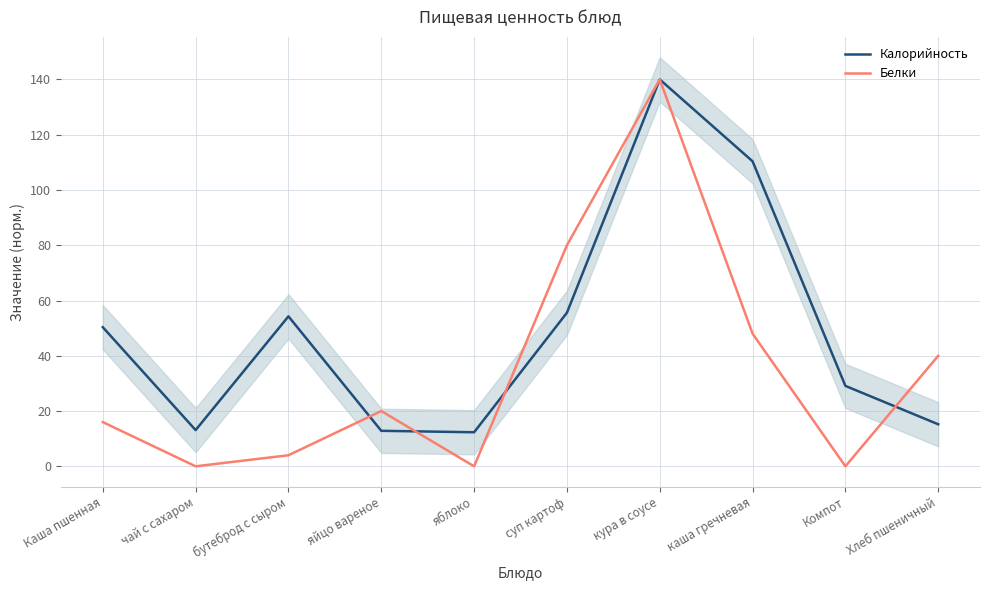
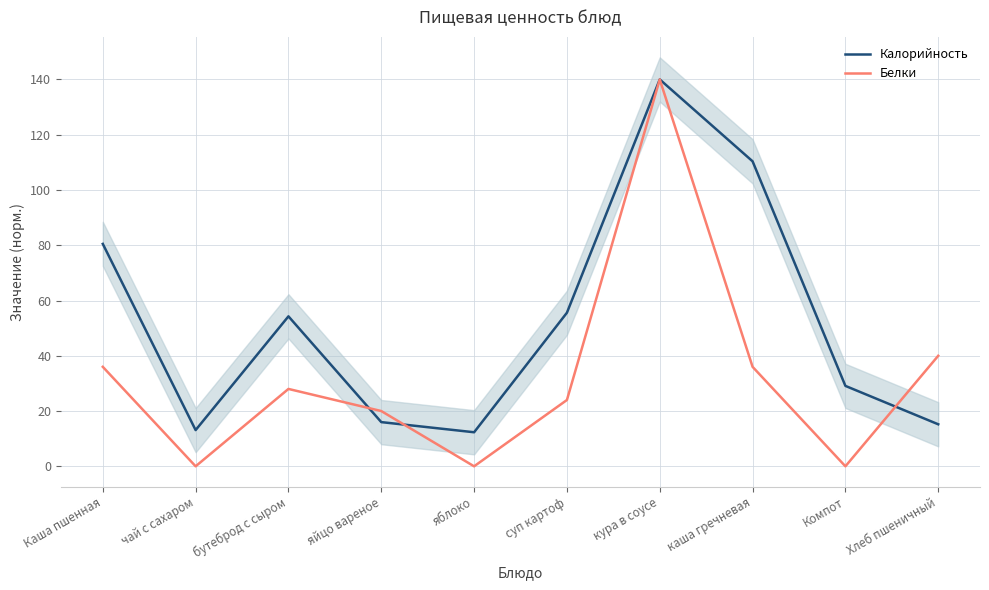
  {
    "Калорийность": {
-     "Каша пшенная": 50,
+     "Каша пшенная": 80,
      "чай с сахаром": 13,
      "бутеброд с сыром": 54,
-     "яйцо вареное": 13,
+     "яйцо вареное": 16,
      "яблоко": 12,
      "суп картоф": 56,
      "каша гречневая": 110,
      "Компот": 29,
      "Хлеб пшеничный": 15
    },
    "Белки": {
-     "Каша пшенная": 16,
+     "Каша пшенная": 36,
      "чай с сахаром": 0,
-     "бутеброд с сыром": 4,
+     "бутеброд с сыром": 28,
      "яблоко": 0,
-     "суп картоф": 80,
-     "каша гречневая": 48,
+     "суп картоф": 24,
+     "каша гречневая": 36,
      "Компот": 0,
      "Хлеб пшеничный": 40
    }
  }
